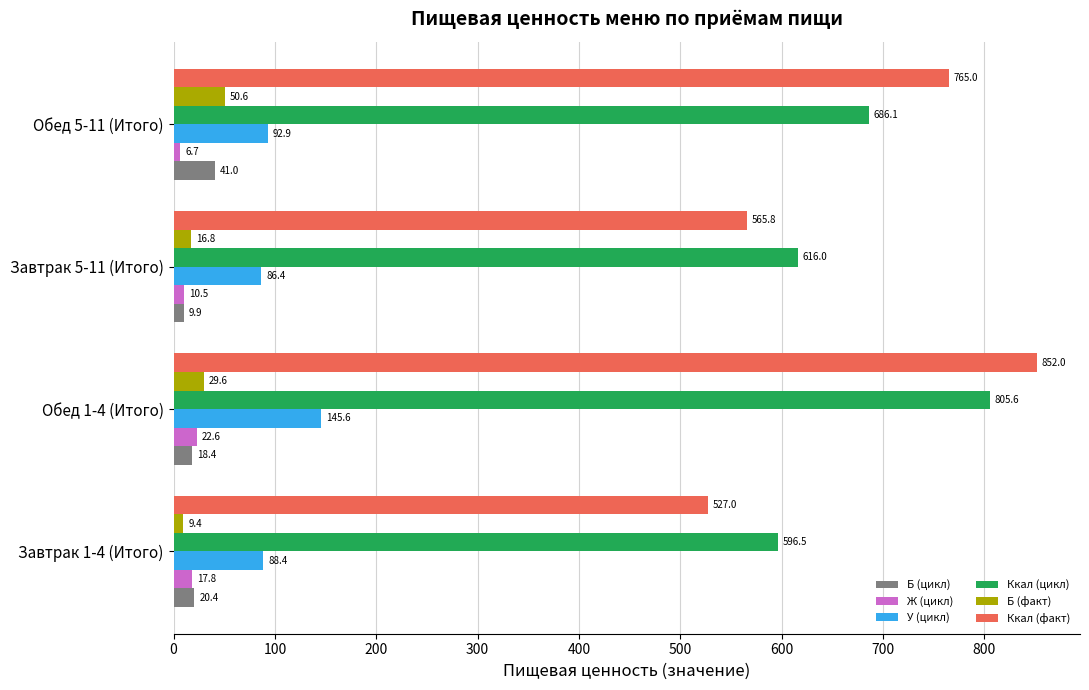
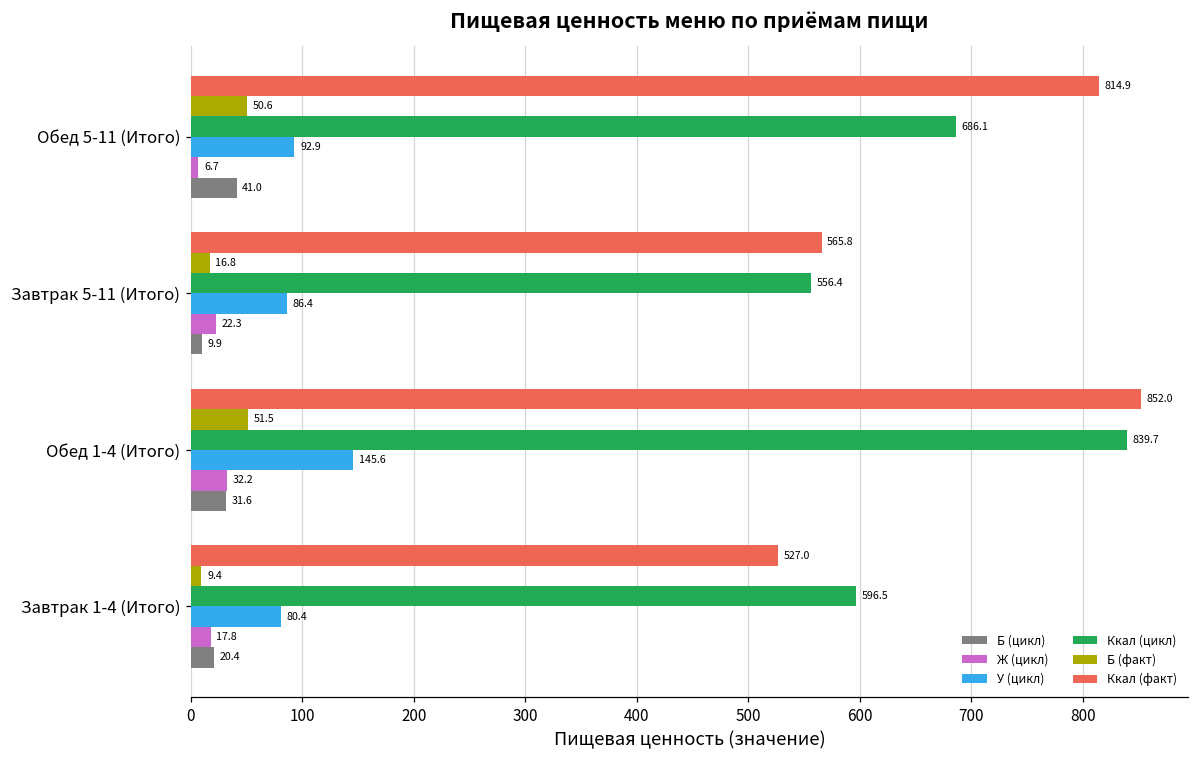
  {
    "Б (цикл)": {
      "Обед 5-11 (Итого)": 41.0,
      "Завтрак 5-11 (Итого)": 9.9,
-     "Обед 1-4 (Итого)": 18.4,
+     "Обед 1-4 (Итого)": 31.6,
      "Завтрак 1-4 (Итого)": 20.4
    },
    "Ж (цикл)": {
      "Обед 5-11 (Итого)": 6.7,
-     "Завтрак 5-11 (Итого)": 10.5,
-     "Обед 1-4 (Итого)": 22.6,
+     "Завтрак 5-11 (Итого)": 22.3,
+     "Обед 1-4 (Итого)": 32.2,
      "Завтрак 1-4 (Итого)": 17.8
    },
    "У (цикл)": {
      "Обед 5-11 (Итого)": 92.9,
      "Завтрак 5-11 (Итого)": 86.4,
      "Обед 1-4 (Итого)": 145.6,
-     "Завтрак 1-4 (Итого)": 88.4
+     "Завтрак 1-4 (Итого)": 80.4
    },
    "Ккал (цикл)": {
      "Обед 5-11 (Итого)": 686.1,
-     "Завтрак 5-11 (Итого)": 616.0,
-     "Обед 1-4 (Итого)": 805.6,
+     "Завтрак 5-11 (Итого)": 556.4,
+     "Обед 1-4 (Итого)": 839.7,
      "Завтрак 1-4 (Итого)": 596.5
    },
    "Б (факт)": {
      "Обед 5-11 (Итого)": 50.6,
      "Завтрак 5-11 (Итого)": 16.8,
-     "Обед 1-4 (Итого)": 29.6,
+     "Обед 1-4 (Итого)": 51.5,
      "Завтрак 1-4 (Итого)": 9.4
    },
    "Ккал (факт)": {
-     "Обед 5-11 (Итого)": 765.0,
+     "Обед 5-11 (Итого)": 814.9,
      "Завтрак 5-11 (Итого)": 565.8,
      "Обед 1-4 (Итого)": 852.0,
      "Завтрак 1-4 (Итого)": 527.0
    }
  }
